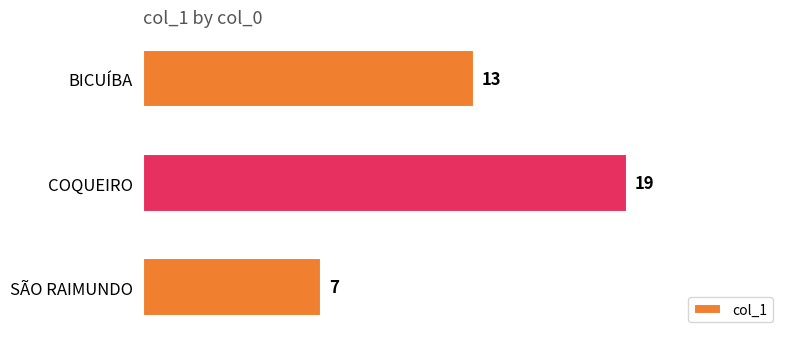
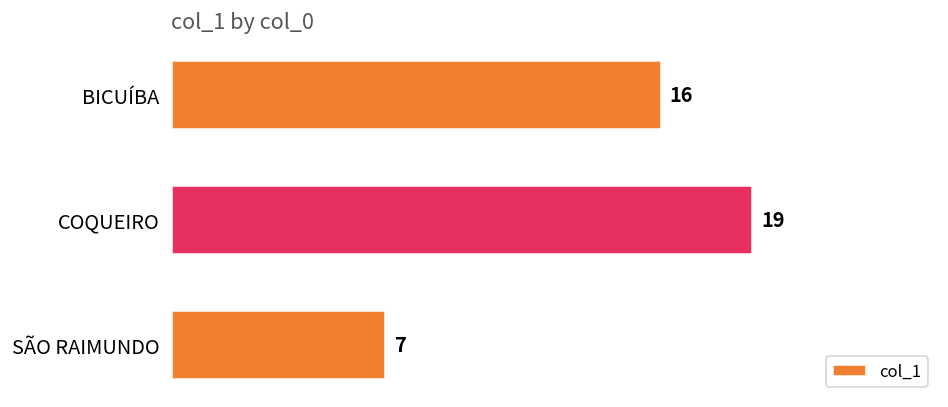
  {
-   "BICUÍBA": 13,
+   "BICUÍBA": 16,
    "COQUEIRO": 19,
    "SÃO RAIMUNDO": 7
  }
